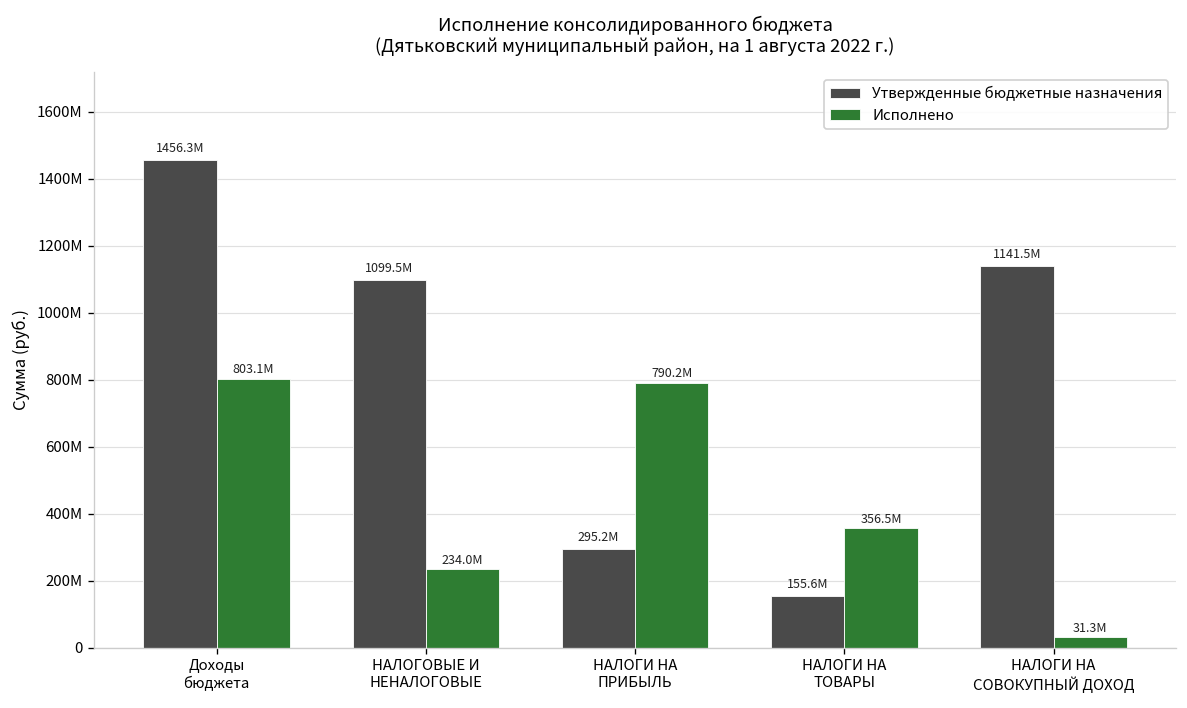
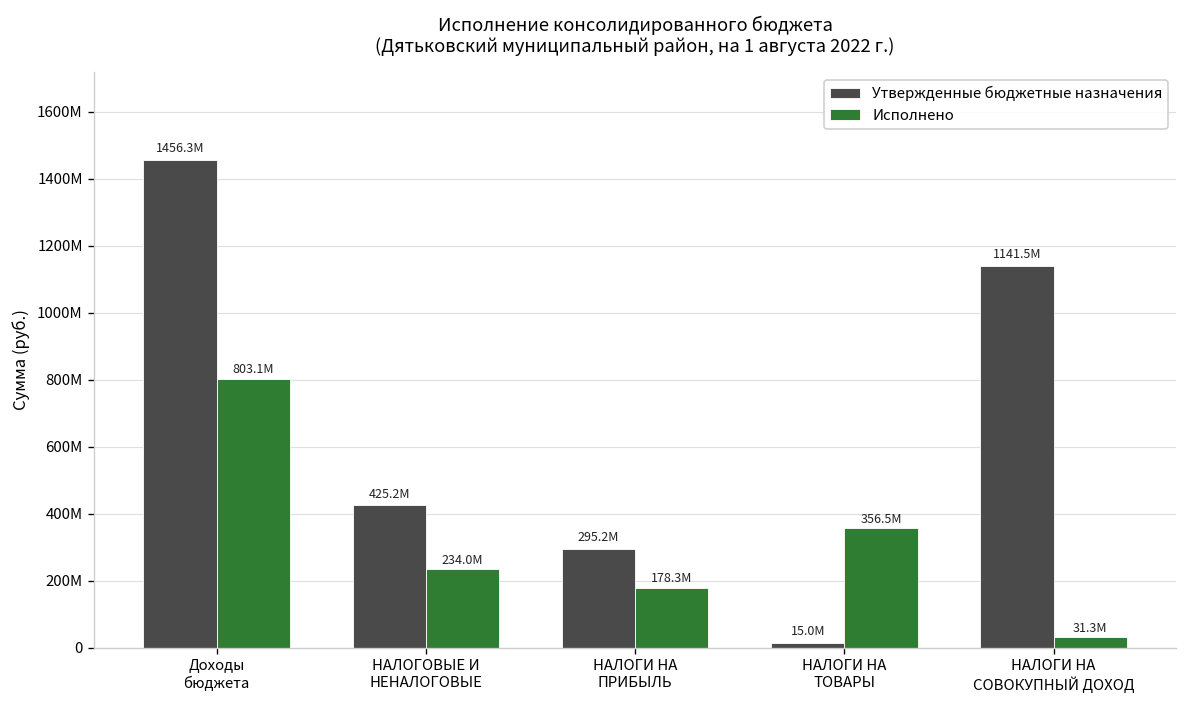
  {
    "Утвержденные бюджетные назначения": {
-     "НАЛОГОВЫЕ И НЕНАЛОГОВЫЕ": "1099.5М",
-     "НАЛОГИ НА ТОВАРЫ": "155.6М"
+     "НАЛОГОВЫЕ И НЕНАЛОГОВЫЕ": "425.2М",
+     "НАЛОГИ НА ТОВАРЫ": "15.0М"
    },
    "Исполнено": {
-     "НАЛОГИ НА ПРИБЫЛЬ": "790.2М"
+     "НАЛОГИ НА ПРИБЫЛЬ": "178.3М"
    }
  }
